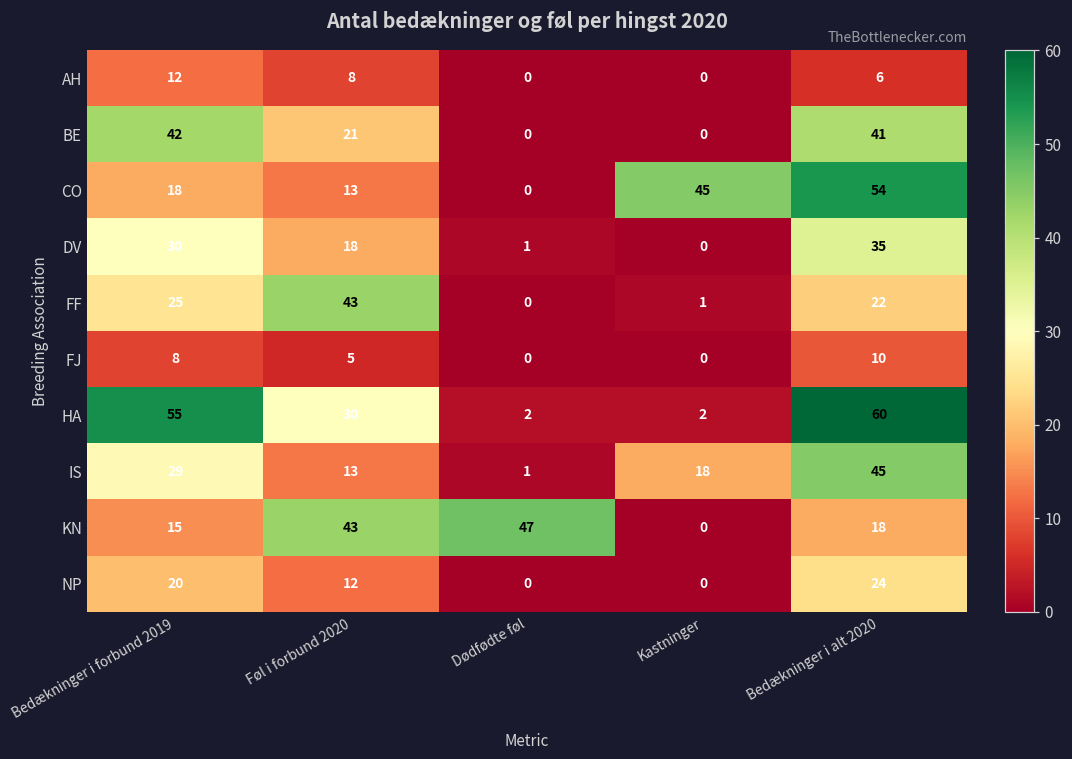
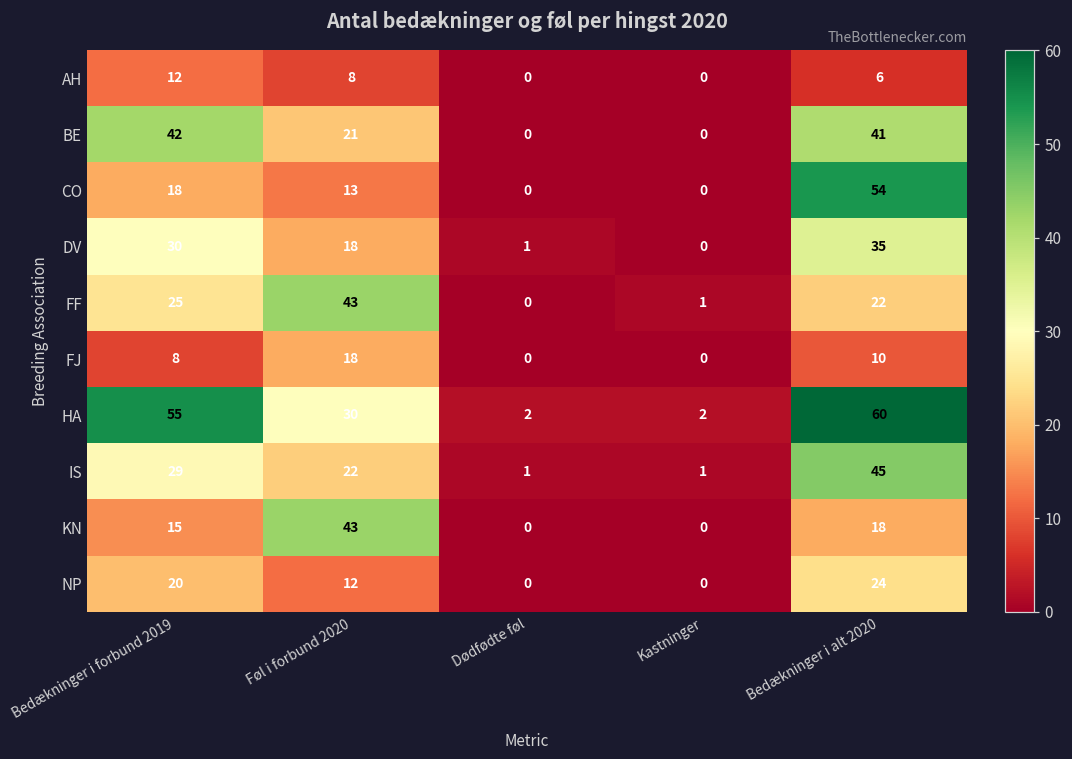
  {
    "AH": {
      "Bedækninger i forbund 2019": 12,
      "Føl i forbund 2020": 8,
      "Dødfødte føl": 0,
      "Kastninger": 0,
      "Bedækninger i alt 2020": 6
    },
    "BE": {
      "Bedækninger i forbund 2019": 42,
      "Føl i forbund 2020": 21,
      "Dødfødte føl": 0,
      "Kastninger": 0,
      "Bedækninger i alt 2020": 41
    },
    "CO": {
      "Bedækninger i forbund 2019": 18,
      "Føl i forbund 2020": 13,
      "Dødfødte føl": 0,
-     "Kastninger": 45,
+     "Kastninger": 0,
      "Bedækninger i alt 2020": 54
    },
    "DV": {
      "Bedækninger i forbund 2019": 30,
      "Føl i forbund 2020": 18,
      "Dødfødte føl": 1,
      "Kastninger": 0,
      "Bedækninger i alt 2020": 35
    },
    "FF": {
      "Bedækninger i forbund 2019": 25,
      "Føl i forbund 2020": 43,
      "Dødfødte føl": 0,
      "Kastninger": 1,
      "Bedækninger i alt 2020": 22
    },
    "FJ": {
      "Bedækninger i forbund 2019": 8,
-     "Føl i forbund 2020": 5,
+     "Føl i forbund 2020": 18,
      "Dødfødte føl": 0,
      "Kastninger": 0,
      "Bedækninger i alt 2020": 10
    },
    "HA": {
      "Bedækninger i forbund 2019": 55,
      "Føl i forbund 2020": 30,
      "Dødfødte føl": 2,
      "Kastninger": 2,
      "Bedækninger i alt 2020": 60
    },
    "IS": {
      "Bedækninger i forbund 2019": 29,
-     "Føl i forbund 2020": 13,
+     "Føl i forbund 2020": 22,
      "Dødfødte føl": 1,
-     "Kastninger": 18,
+     "Kastninger": 1,
      "Bedækninger i alt 2020": 45
    },
    "KN": {
      "Bedækninger i forbund 2019": 15,
      "Føl i forbund 2020": 43,
-     "Dødfødte føl": 47,
+     "Dødfødte føl": 0,
      "Kastninger": 0,
      "Bedækninger i alt 2020": 18
    },
    "NP": {
      "Bedækninger i forbund 2019": 20,
      "Føl i forbund 2020": 12,
      "Dødfødte føl": 0,
      "Kastninger": 0,
      "Bedækninger i alt 2020": 24
    }
  }
